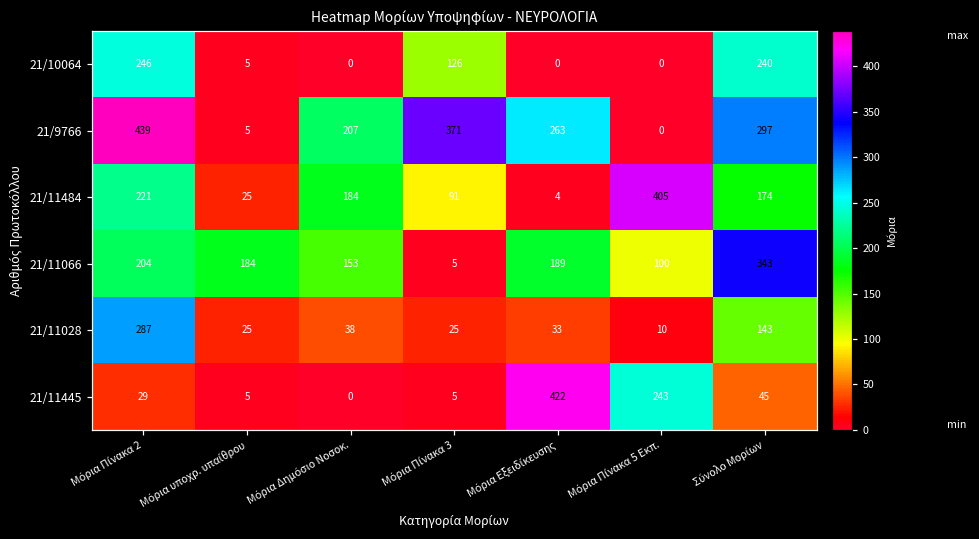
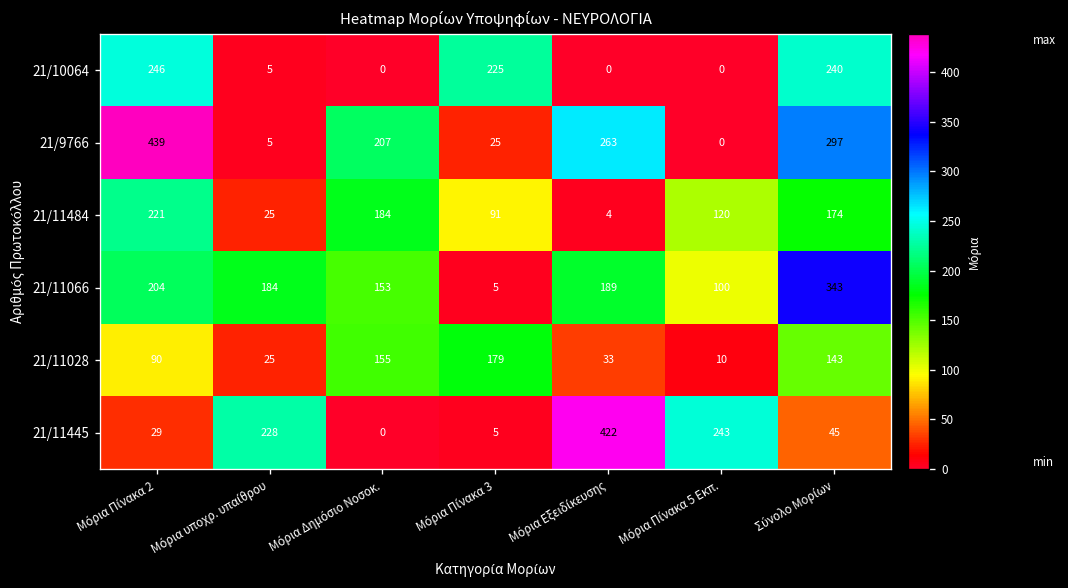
  {
    "21/10064": {
      "Μόρια Πίνακα 2": 246,
      "Μόρια υποχρ. υπαίθρου": 5,
      "Μόρια Δημόσιο Νοσοκ.": 0,
-     "Μόρια Πίνακα 3": 126,
+     "Μόρια Πίνακα 3": 225,
      "Μόρια Εξειδίκευσης": 0,
      "Μόρια Πίνακα 5 Εκπ.": 0,
      "Σύνολο Μορίων": 240
    },
    "21/9766": {
      "Μόρια Πίνακα 2": 439,
      "Μόρια υποχρ. υπαίθρου": 5,
      "Μόρια Δημόσιο Νοσοκ.": 207,
-     "Μόρια Πίνακα 3": 371,
+     "Μόρια Πίνακα 3": 25,
      "Μόρια Εξειδίκευσης": 263,
      "Μόρια Πίνακα 5 Εκπ.": 0,
      "Σύνολο Μορίων": 297
    },
    "21/11484": {
      "Μόρια Πίνακα 2": 221,
      "Μόρια υποχρ. υπαίθρου": 25,
      "Μόρια Δημόσιο Νοσοκ.": 184,
      "Μόρια Πίνακα 3": 91,
      "Μόρια Εξειδίκευσης": 4,
-     "Μόρια Πίνακα 5 Εκπ.": 405,
+     "Μόρια Πίνακα 5 Εκπ.": 120,
      "Σύνολο Μορίων": 174
    },
    "21/11066": {
      "Μόρια Πίνακα 2": 204,
      "Μόρια υποχρ. υπαίθρου": 184,
      "Μόρια Δημόσιο Νοσοκ.": 153,
      "Μόρια Πίνακα 3": 5,
      "Μόρια Εξειδίκευσης": 189,
      "Μόρια Πίνακα 5 Εκπ.": 100,
      "Σύνολο Μορίων": 343
    },
    "21/11028": {
-     "Μόρια Πίνακα 2": 287,
+     "Μόρια Πίνακα 2": 90,
      "Μόρια υποχρ. υπαίθρου": 25,
-     "Μόρια Δημόσιο Νοσοκ.": 38,
-     "Μόρια Πίνακα 3": 25,
+     "Μόρια Δημόσιο Νοσοκ.": 155,
+     "Μόρια Πίνακα 3": 179,
      "Μόρια Εξειδίκευσης": 33,
      "Μόρια Πίνακα 5 Εκπ.": 10,
      "Σύνολο Μορίων": 143
    },
    "21/11445": {
      "Μόρια Πίνακα 2": 29,
-     "Μόρια υποχρ. υπαίθρου": 5,
+     "Μόρια υποχρ. υπαίθρου": 228,
      "Μόρια Δημόσιο Νοσοκ.": 0,
      "Μόρια Πίνακα 3": 5,
      "Μόρια Εξειδίκευσης": 422,
      "Μόρια Πίνακα 5 Εκπ.": 243,
      "Σύνολο Μορίων": 45
    }
  }
